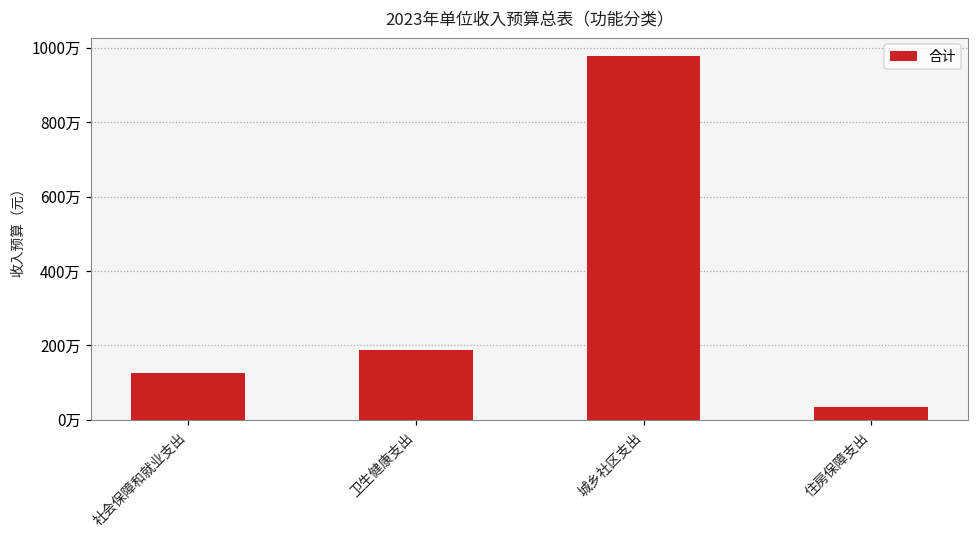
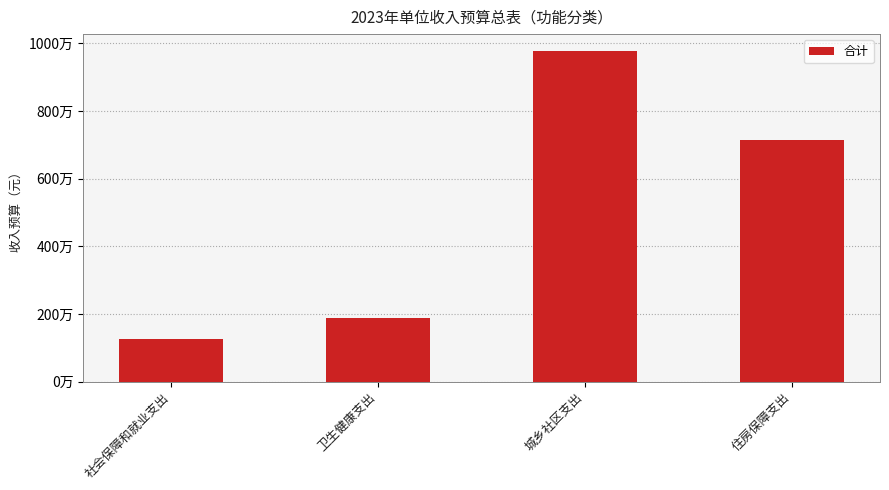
  {
    "社会保障和就业支出": "130万",
    "卫生健康支出": "190万",
    "城乡社区支出": "980万",
-   "住房保障支出": "30万"
+   "住房保障支出": "720万"
  }
